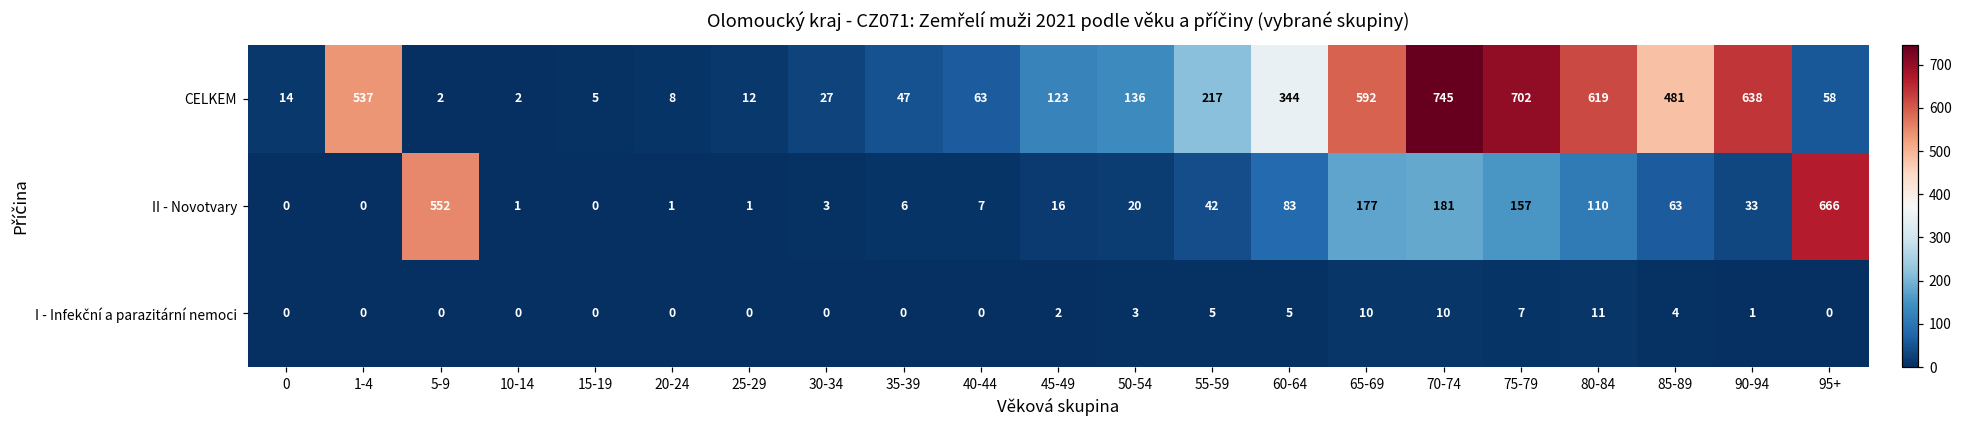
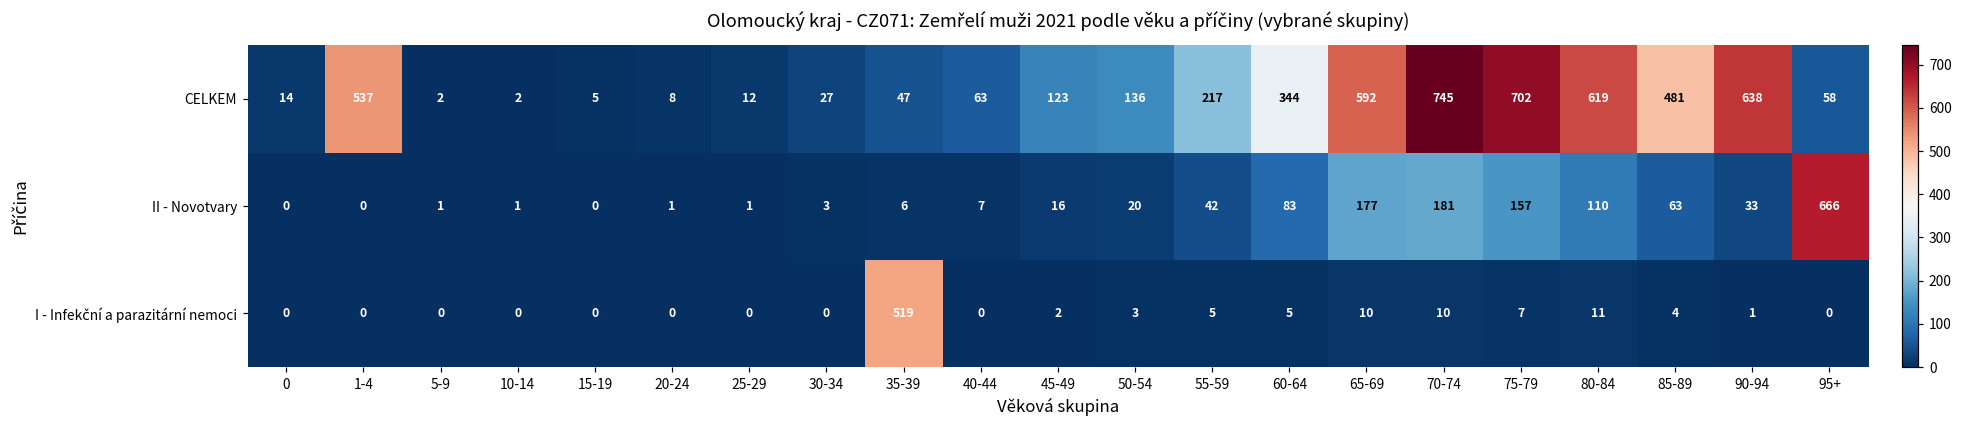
  {
    "CELKEM": {
      "0": 14,
      "1-4": 537,
      "5-9": 2,
      "10-14": 2,
      "15-19": 5,
      "20-24": 8,
      "25-29": 12,
      "30-34": 27,
      "35-39": 47,
      "40-44": 63,
      "45-49": 123,
      "50-54": 136,
      "55-59": 217,
      "60-64": 344,
      "65-69": 592,
      "70-74": 745,
      "75-79": 702,
      "80-84": 619,
      "85-89": 481,
      "90-94": 638,
      "95+": 58
    },
    "II - Novotvary": {
      "0": 0,
      "1-4": 0,
-     "5-9": 552,
+     "5-9": 1,
      "10-14": 1,
      "15-19": 0,
      "20-24": 1,
      "25-29": 1,
      "30-34": 3,
      "35-39": 6,
      "40-44": 7,
      "45-49": 16,
      "50-54": 20,
      "55-59": 42,
      "60-64": 83,
      "65-69": 177,
      "70-74": 181,
      "75-79": 157,
      "80-84": 110,
      "85-89": 63,
      "90-94": 33,
      "95+": 666
    },
    "I - Infekční a parazitární nemoci": {
      "0": 0,
      "1-4": 0,
      "5-9": 0,
      "10-14": 0,
      "15-19": 0,
      "20-24": 0,
      "25-29": 0,
      "30-34": 0,
-     "35-39": 0,
+     "35-39": 519,
      "40-44": 0,
      "45-49": 2,
      "50-54": 3,
      "55-59": 5,
      "60-64": 5,
      "65-69": 10,
      "70-74": 10,
      "75-79": 7,
      "80-84": 11,
      "85-89": 4,
      "90-94": 1,
      "95+": 0
    }
  }
